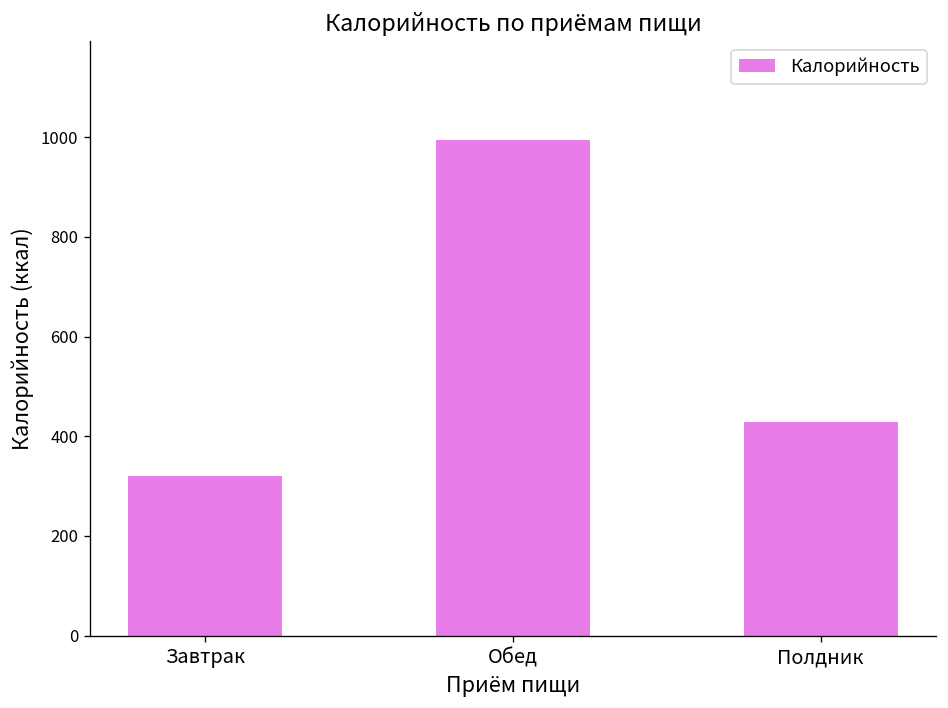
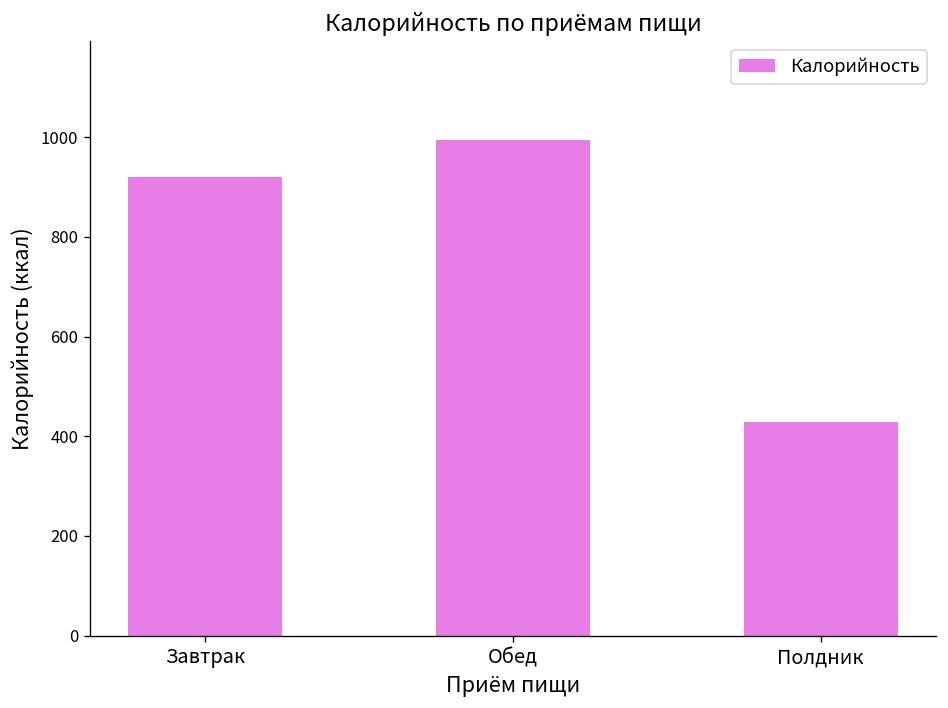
  {
-   "Завтрак": 320,
+   "Завтрак": 920,
    "Обед": 990,
    "Полдник": 430
  }
